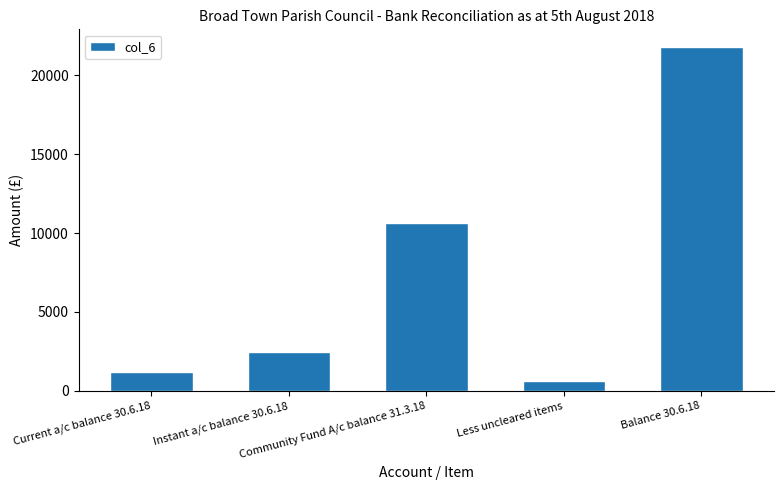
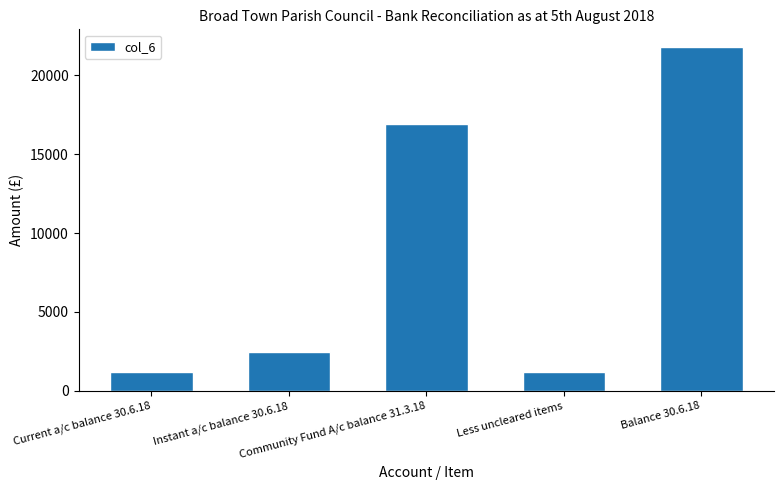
  {
    "Current a/c balance 30.6.18": 1200,
    "Instant a/c balance 30.6.18": 2500,
-   "Community Fund A/c balance 31.3.18": 10600,
-   "Less uncleared items": 600,
+   "Community Fund A/c balance 31.3.18": 16900,
+   "Less uncleared items": 1200,
    "Balance 30.6.18": 21800
  }
